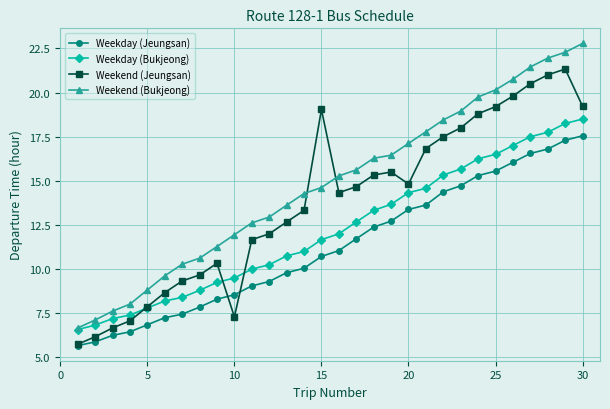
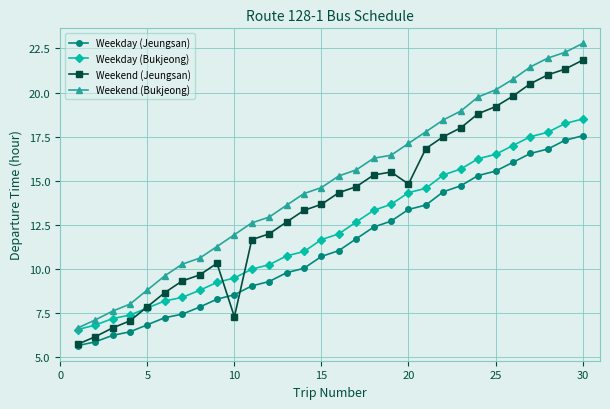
  {
    "Weekend (Jeungsan)": {
      "10": 7.3,
-     "15": 19.0,
+     "15": 13.7,
      "20": 14.8,
      "25": 19.2,
-     "30": 19.2
+     "30": 21.8
    }
  }
